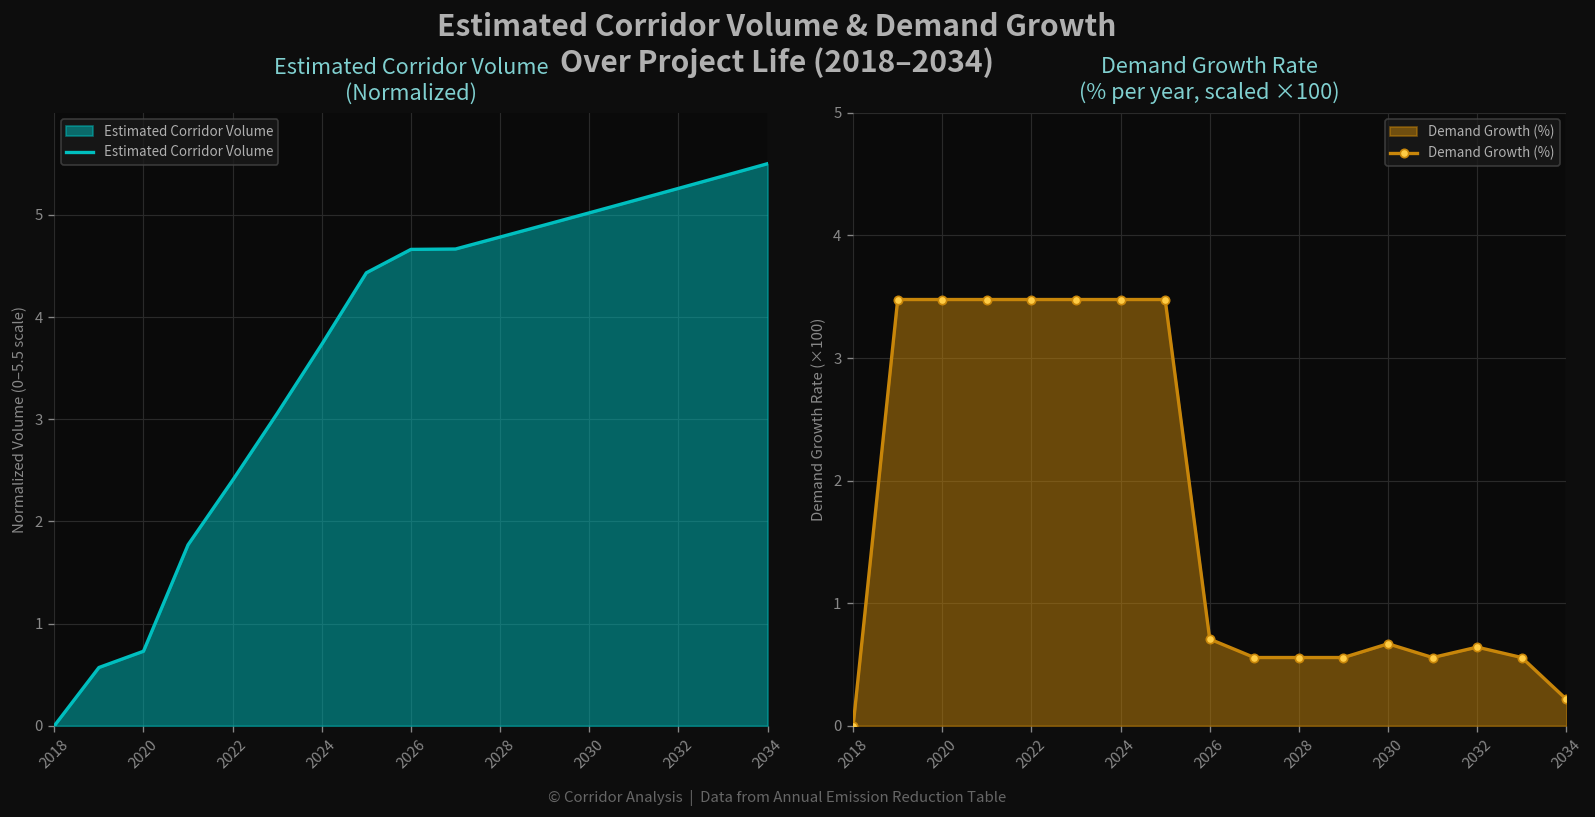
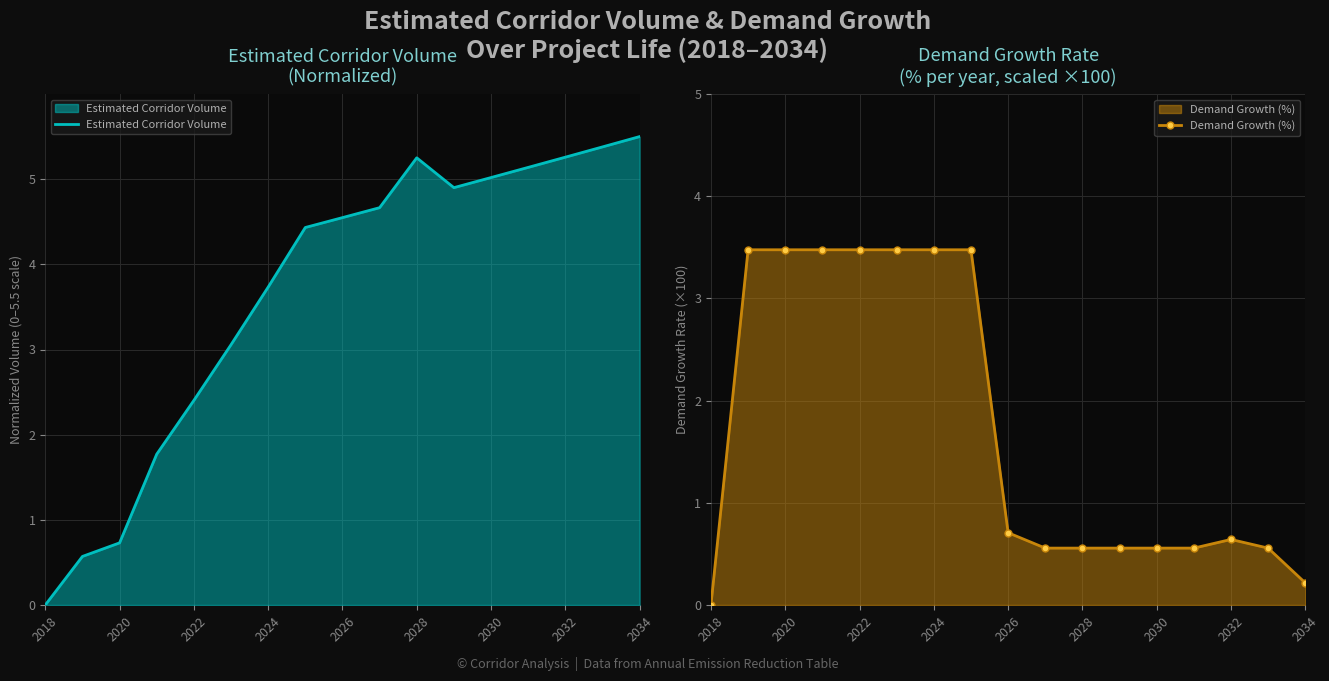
  {
    "Estimated Corridor Volume (Normalized)": {
      "2018": 0.0,
      "2020": 0.7,
      "2022": 2.4,
      "2024": 3.7,
-     "2026": 4.7,
-     "2028": 4.8,
+     "2026": 4.5,
+     "2028": 5.3,
      "2030": 5.0,
      "2032": 5.3,
      "2034": 5.5
    },
    "Demand Growth Rate (% per year, scaled ×100)": {
      "2018": 0.00,
      "2020": 3.48,
      "2022": 3.48,
      "2024": 3.48,
      "2026": 0.71,
      "2028": 0.56,
-     "2030": 0.67,
+     "2030": 0.56,
      "2032": 0.64,
      "2034": 0.22
    }
  }
